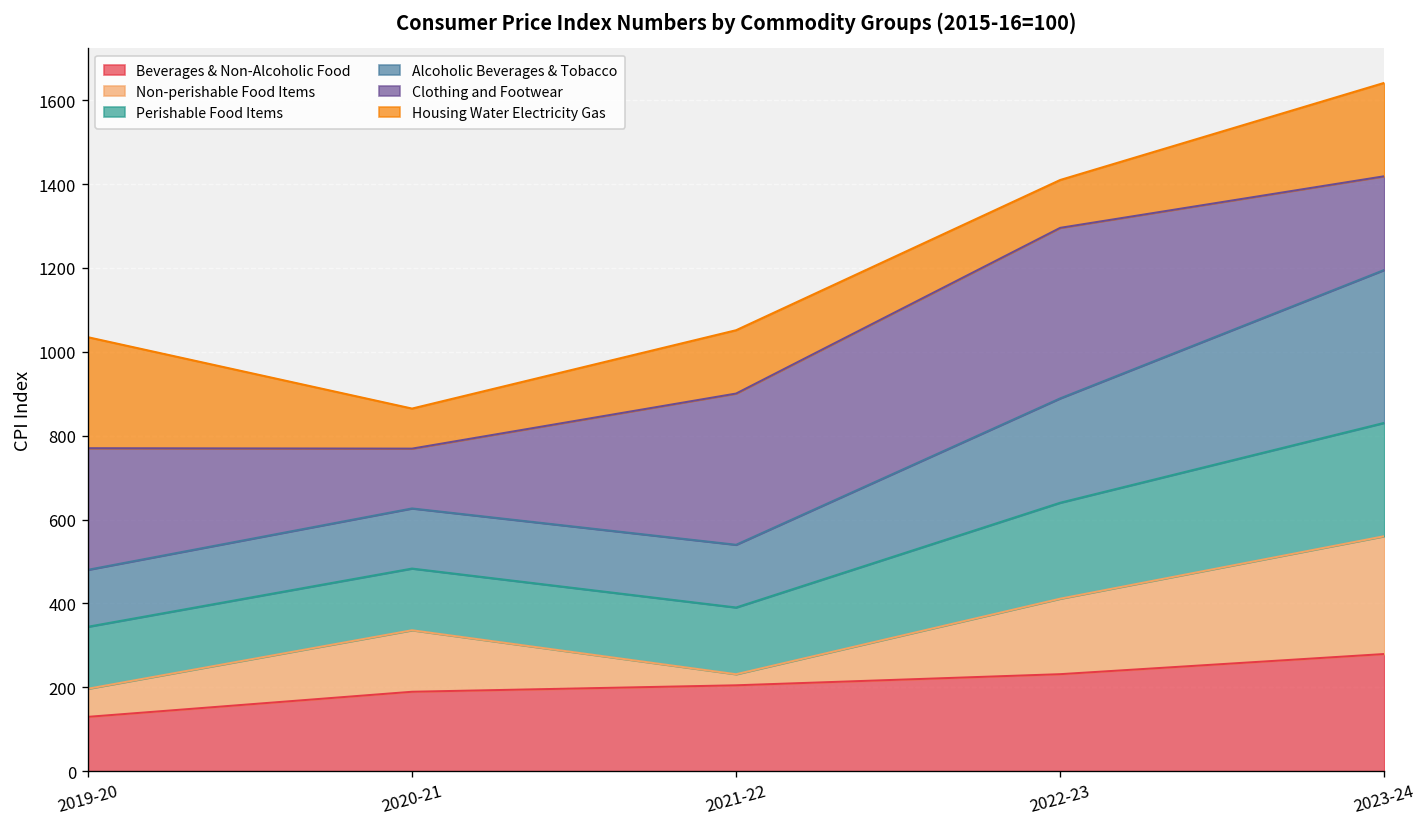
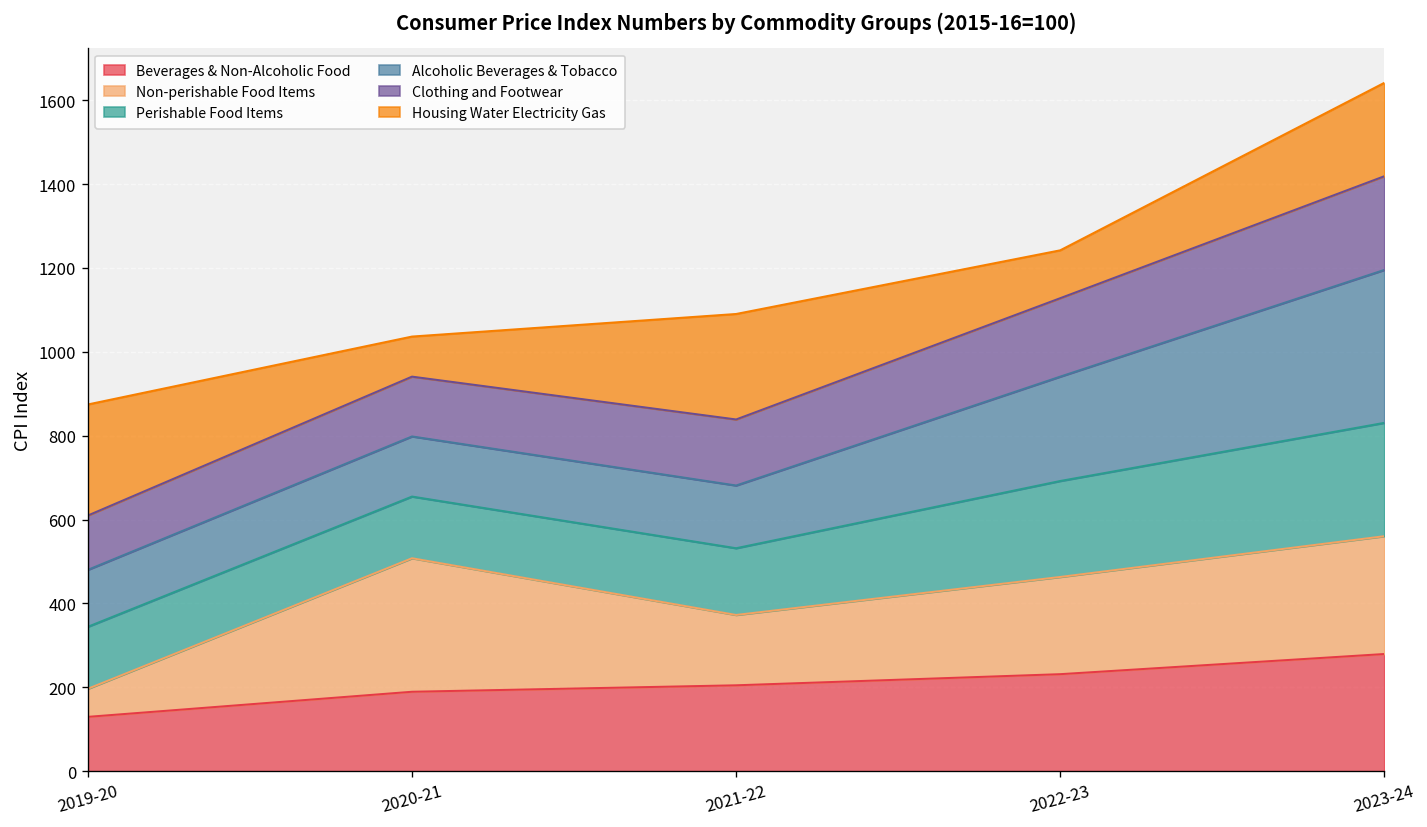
  {
    "Beverages & Non-Alcoholic Food": {
      "2019-20": 130,
      "2020-21": 190,
      "2021-22": 200,
      "2022-23": 230,
      "2023-24": 280
    },
    "Non-perishable Food Items": {
      "2019-20": 70,
-     "2020-21": 150,
-     "2021-22": 30,
-     "2022-23": 180,
+     "2020-21": 320,
+     "2021-22": 170,
+     "2022-23": 230,
      "2023-24": 280
    },
    "Clothing and Footwear": {
-     "2019-20": 290,
+     "2019-20": 130,
      "2020-21": 140,
-     "2021-22": 360,
-     "2022-23": 410,
+     "2021-22": 160,
+     "2022-23": 190,
      "2023-24": 220
    },
    "Housing Water Electricity Gas": {
      "2019-20": 260,
      "2020-21": 100,
-     "2021-22": 150,
+     "2021-22": 250,
      "2022-23": 110,
      "2023-24": 220
    }
  }
